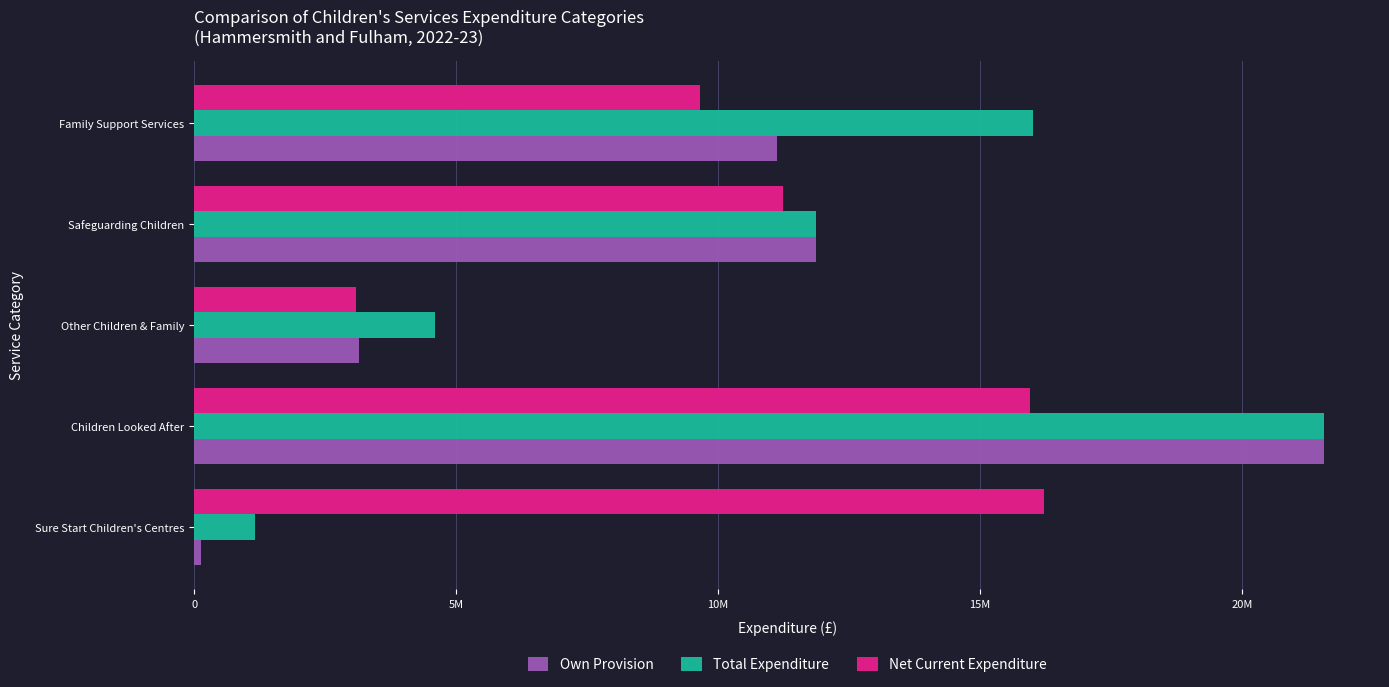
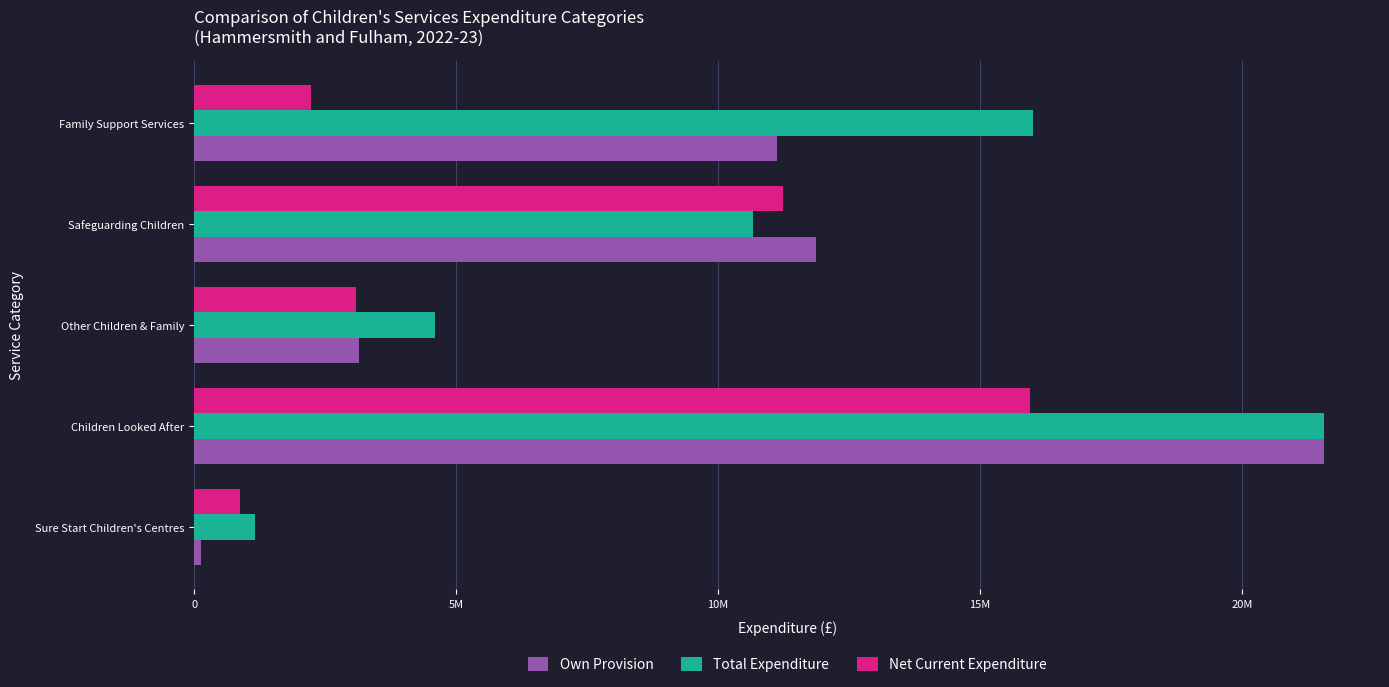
  {
    "Own Provision": {
      "Family Support Services": 11100000,
      "Safeguarding Children": 11900000,
      "Other Children & Family": 3100000,
      "Children Looked After": 21600000,
      "Sure Start Children's Centres": 100000
    },
    "Total Expenditure": {
      "Family Support Services": 16000000,
-     "Safeguarding Children": 11900000,
+     "Safeguarding Children": 10700000,
      "Other Children & Family": 4600000,
      "Children Looked After": 21600000,
      "Sure Start Children's Centres": 1200000
    },
    "Net Current Expenditure": {
-     "Family Support Services": 9700000,
+     "Family Support Services": 2200000,
      "Safeguarding Children": 11200000,
      "Other Children & Family": 3100000,
      "Children Looked After": 16000000,
-     "Sure Start Children's Centres": 16200000
+     "Sure Start Children's Centres": 900000
    }
  }
